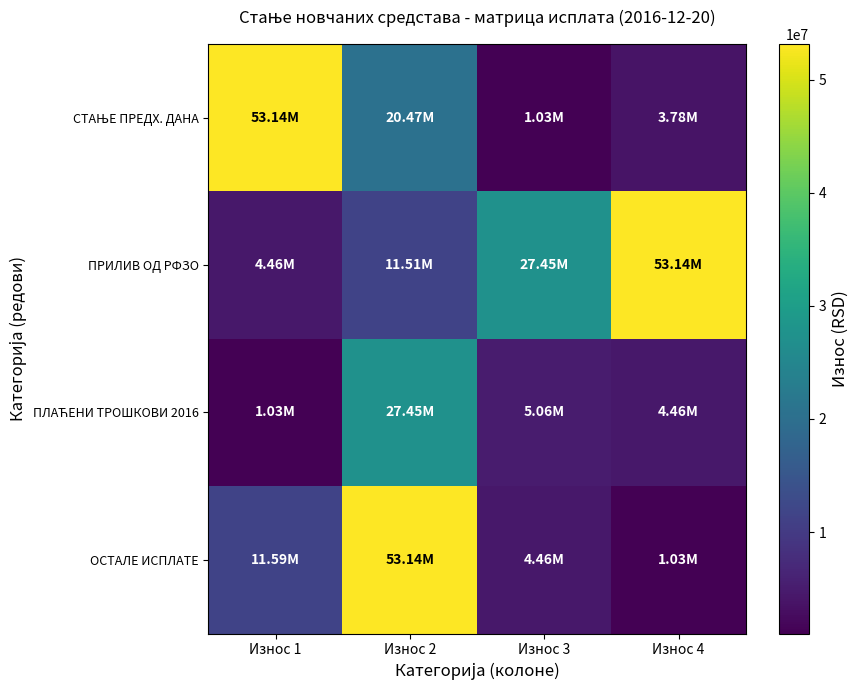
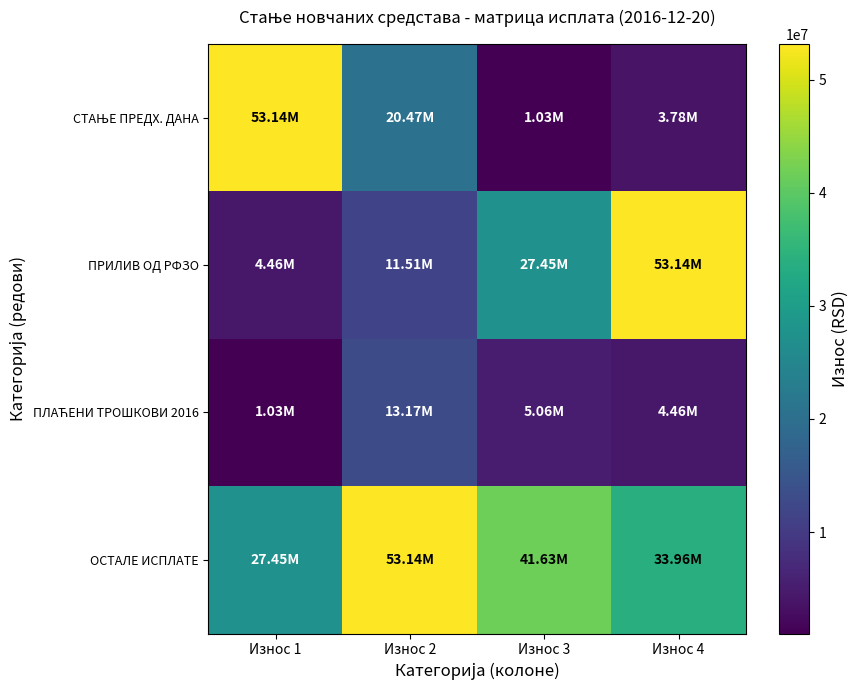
  {
    "СТАЊЕ ПРЕДХ. ДАНА": {
      "Износ 1": "53.14M",
      "Износ 2": "20.47M",
      "Износ 3": "1.03M",
      "Износ 4": "3.78M"
    },
    "ПРИЛИВ ОД РФЗО": {
      "Износ 1": "4.46M",
      "Износ 2": "11.51M",
      "Износ 3": "27.45M",
      "Износ 4": "53.14M"
    },
    "ПЛАЋЕНИ ТРОШКОВИ 2016": {
      "Износ 1": "1.03M",
-     "Износ 2": "27.45M",
+     "Износ 2": "13.17M",
      "Износ 3": "5.06M",
      "Износ 4": "4.46M"
    },
    "ОСТАЛЕ ИСПЛАТЕ": {
-     "Износ 1": "11.59M",
+     "Износ 1": "27.45M",
      "Износ 2": "53.14M",
-     "Износ 3": "4.46M",
-     "Износ 4": "1.03M"
+     "Износ 3": "41.63M",
+     "Износ 4": "33.96M"
    }
  }
